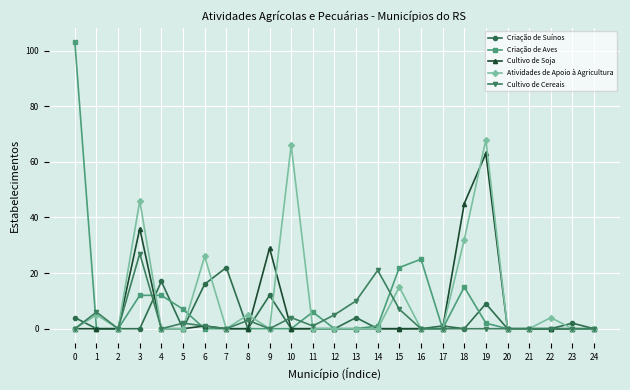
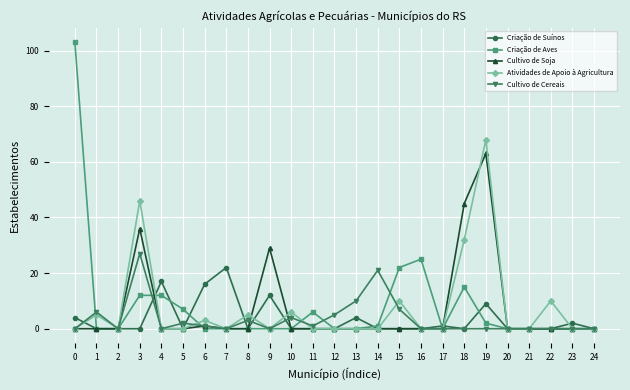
  {
    "Atividades de Apoio à Agricultura": {
      "1": 5,
      "3": 46,
-     "6": 26,
+     "6": 3,
      "8": 5,
-     "10": 66,
-     "15": 15,
+     "10": 6,
+     "15": 10,
      "18": 32,
      "19": 68,
-     "22": 4
+     "22": 10
    }
  }
